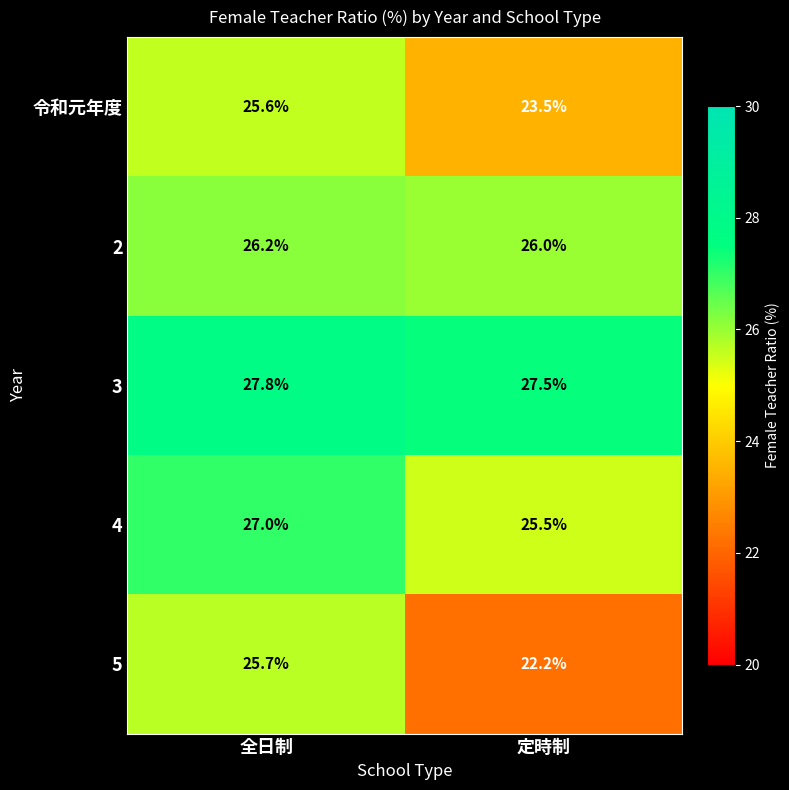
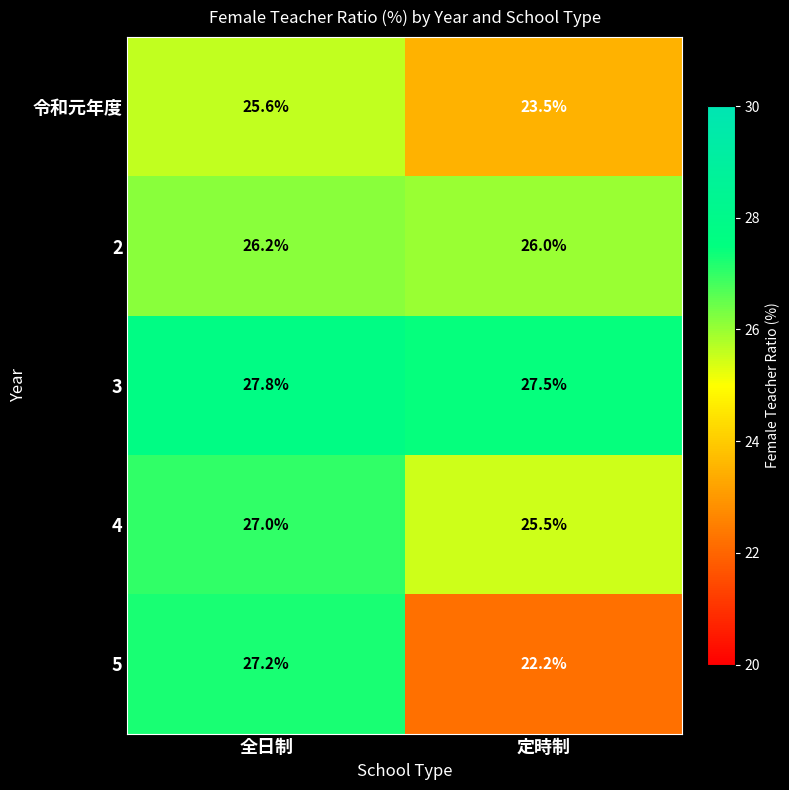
  {
    "令和元年度": {
      "全日制": "25.6%",
      "定時制": "23.5%"
    },
    "2": {
      "全日制": "26.2%",
      "定時制": "26.0%"
    },
    "3": {
      "全日制": "27.8%",
      "定時制": "27.5%"
    },
    "4": {
      "全日制": "27.0%",
      "定時制": "25.5%"
    },
    "5": {
-     "全日制": "25.7%",
+     "全日制": "27.2%",
      "定時制": "22.2%"
    }
  }
